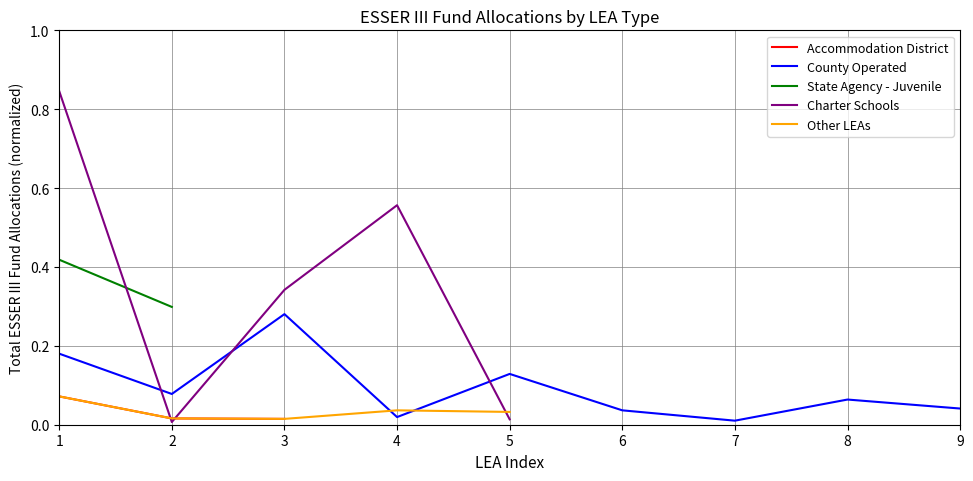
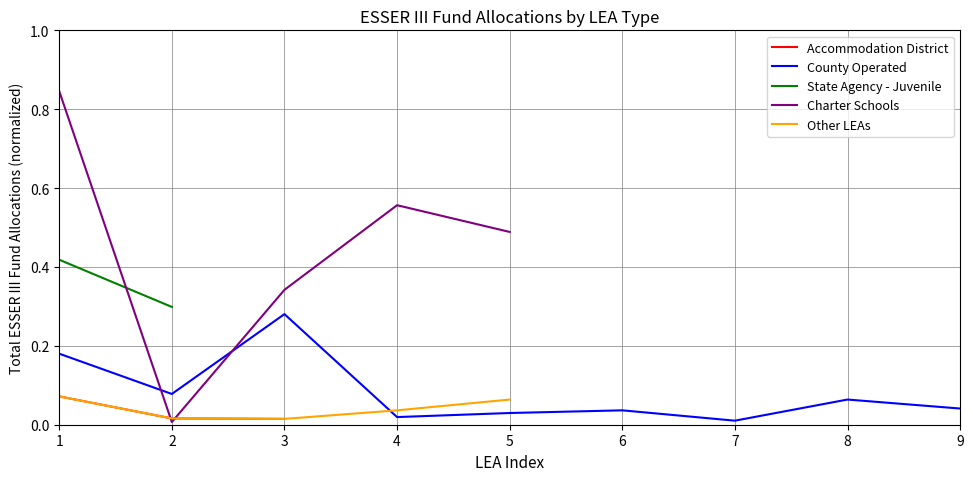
  {
    "County Operated": {
      "1": 0.18,
      "2": 0.08,
      "3": 0.28,
      "4": 0.02,
-     "5": 0.13,
+     "5": 0.03,
      "6": 0.04,
      "7": 0.01,
      "8": 0.06,
      "9": 0.04
    },
    "State Agency - Juvenile": {
      "1": 0.42,
      "2": 0.30
    },
    "Charter Schools": {
      "1": 0.85,
      "2": 0.01,
      "3": 0.34,
      "4": 0.56,
-     "5": 0.01
+     "5": 0.49
    },
    "Other LEAs": {
      "4": 0.04,
-     "5": 0.03
+     "5": 0.06
    }
  }
